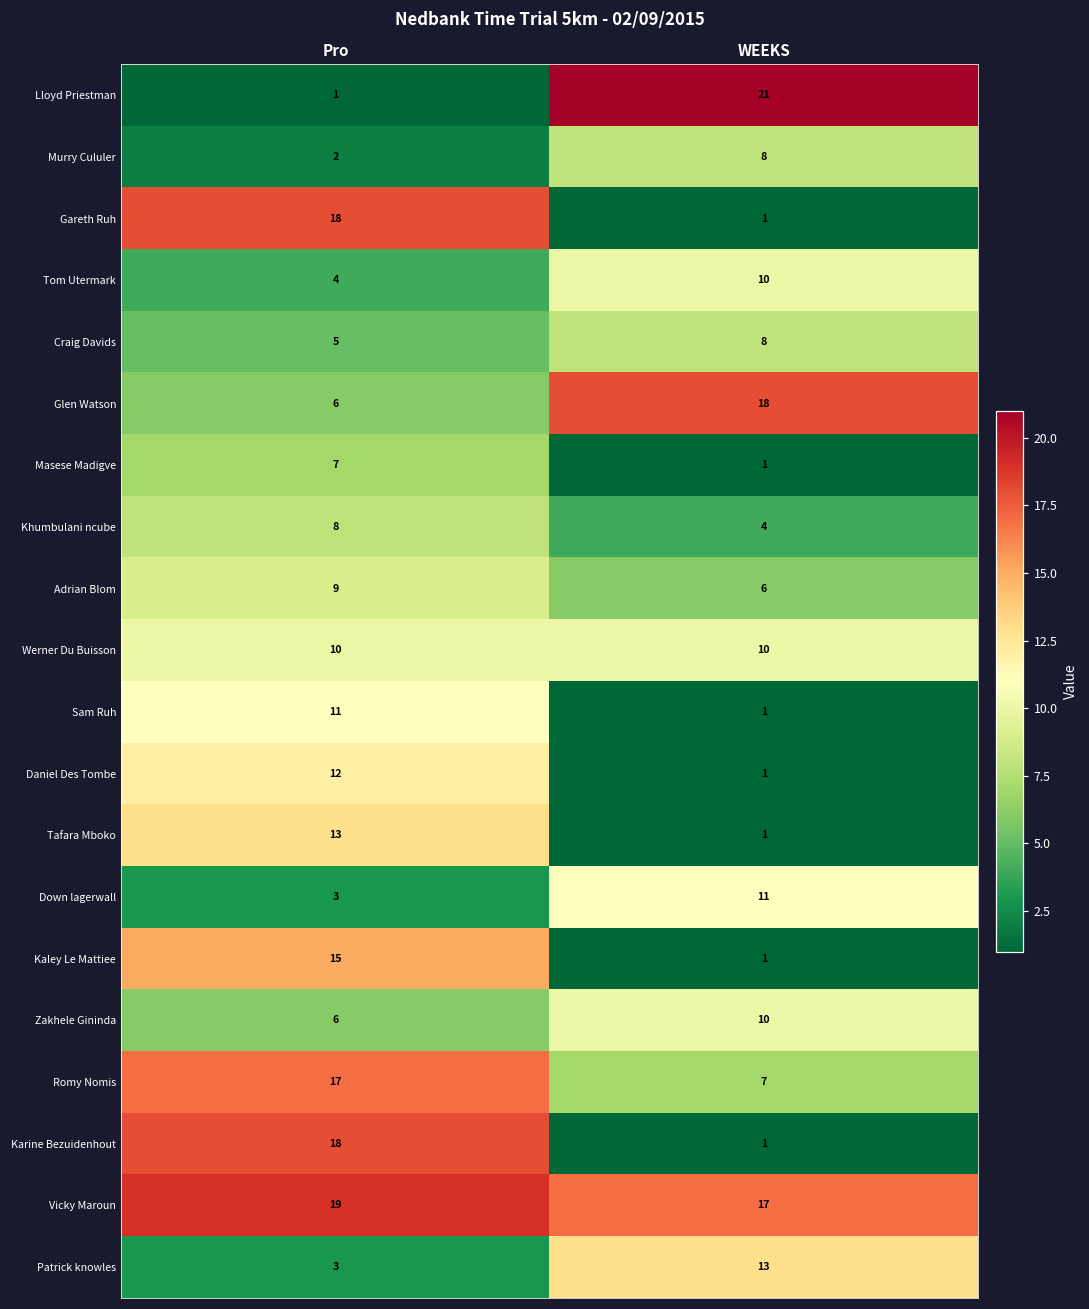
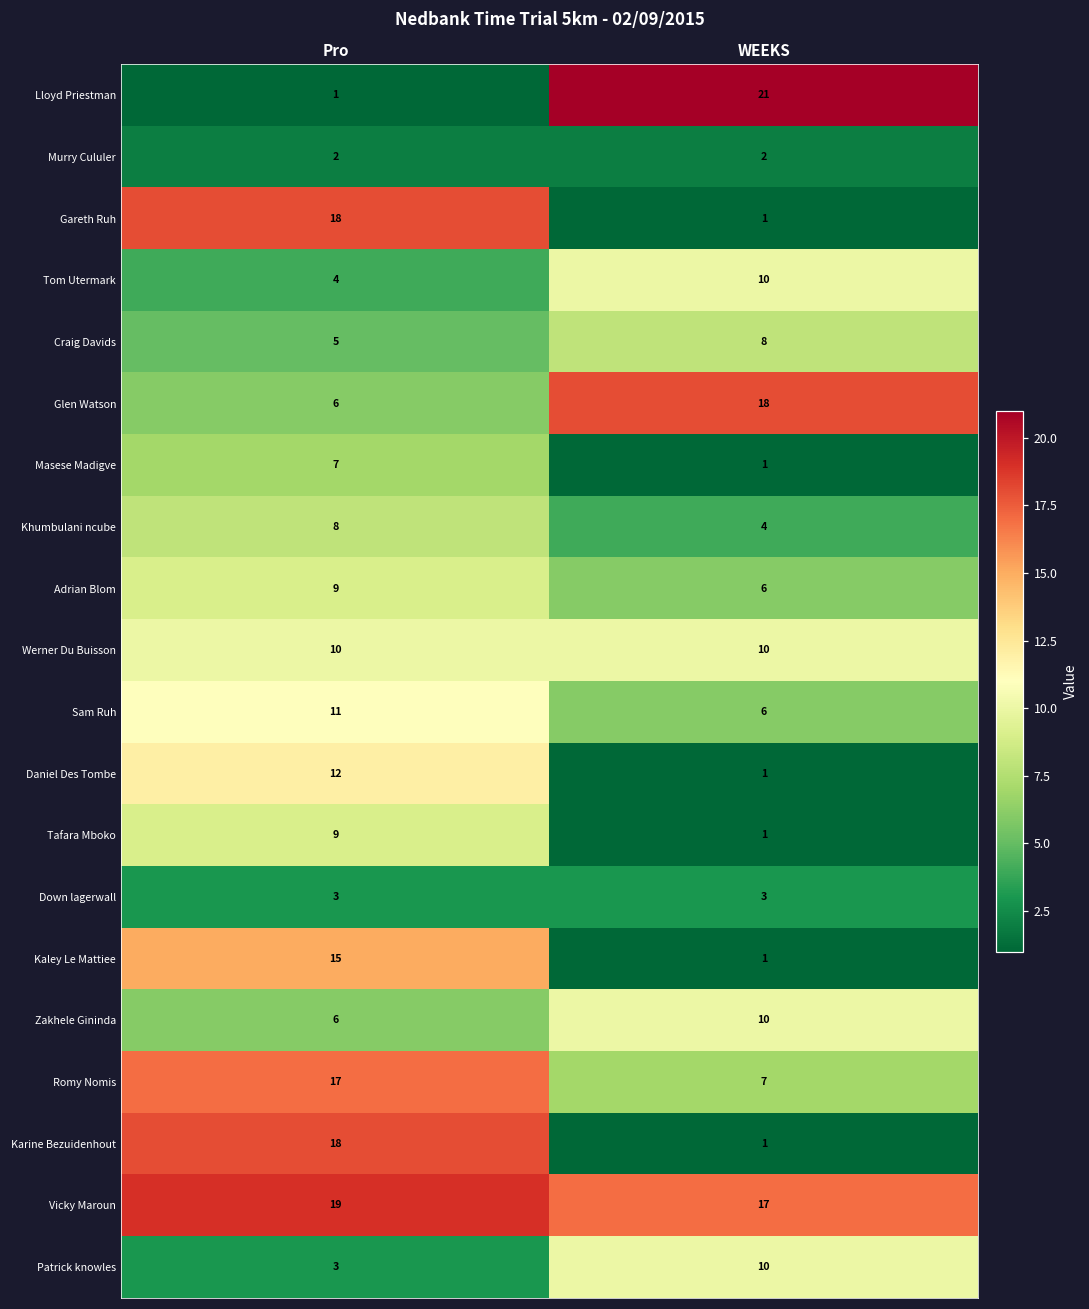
  {
    "Lloyd Priestman": {
      "Pro": 1,
      "WEEKS": 21
    },
    "Murry Cululer": {
      "Pro": 2,
-     "WEEKS": 8
+     "WEEKS": 2
    },
    "Gareth Ruh": {
      "Pro": 18,
      "WEEKS": 1
    },
    "Tom Utermark": {
      "Pro": 4,
      "WEEKS": 10
    },
    "Craig Davids": {
      "Pro": 5,
      "WEEKS": 8
    },
    "Glen Watson": {
      "Pro": 6,
      "WEEKS": 18
    },
    "Masese Madigve": {
      "Pro": 7,
      "WEEKS": 1
    },
    "Khumbulani ncube": {
      "Pro": 8,
      "WEEKS": 4
    },
    "Adrian Blom": {
      "Pro": 9,
      "WEEKS": 6
    },
    "Werner Du Buisson": {
      "Pro": 10,
      "WEEKS": 10
    },
    "Sam Ruh": {
      "Pro": 11,
-     "WEEKS": 1
+     "WEEKS": 6
    },
    "Daniel Des Tombe": {
      "Pro": 12,
      "WEEKS": 1
    },
    "Tafara Mboko": {
-     "Pro": 13,
+     "Pro": 9,
      "WEEKS": 1
    },
    "Down lagerwall": {
      "Pro": 3,
-     "WEEKS": 11
+     "WEEKS": 3
    },
    "Kaley Le Mattiee": {
      "Pro": 15,
      "WEEKS": 1
    },
    "Zakhele Gininda": {
      "Pro": 6,
      "WEEKS": 10
    },
    "Romy Nomis": {
      "Pro": 17,
      "WEEKS": 7
    },
    "Karine Bezuidenhout": {
      "Pro": 18,
      "WEEKS": 1
    },
    "Vicky Maroun": {
      "Pro": 19,
      "WEEKS": 17
    },
    "Patrick knowles": {
      "Pro": 3,
-     "WEEKS": 13
+     "WEEKS": 10
    }
  }
